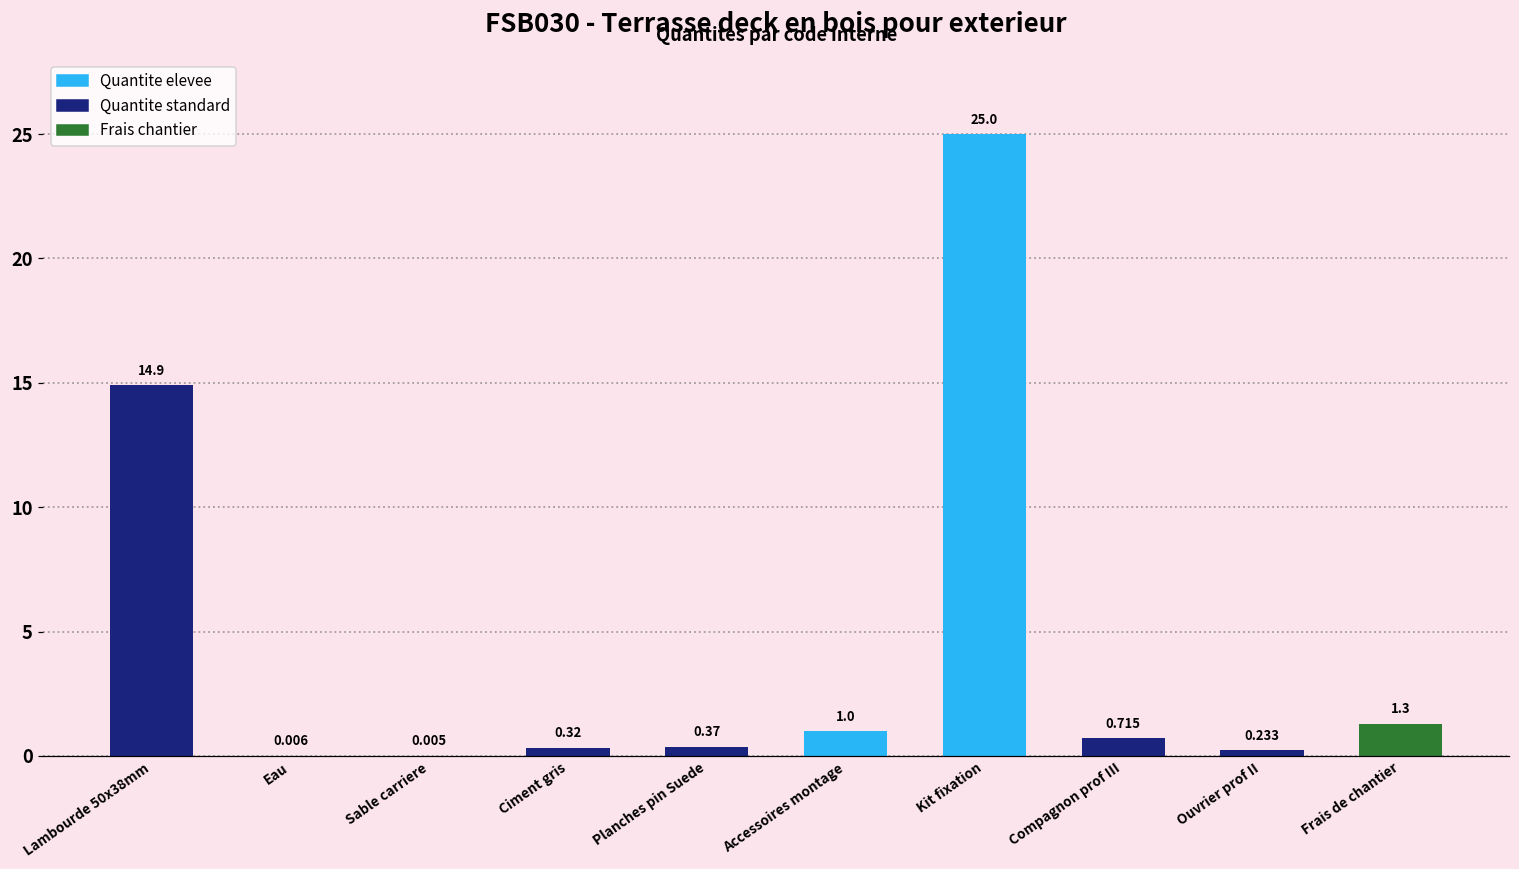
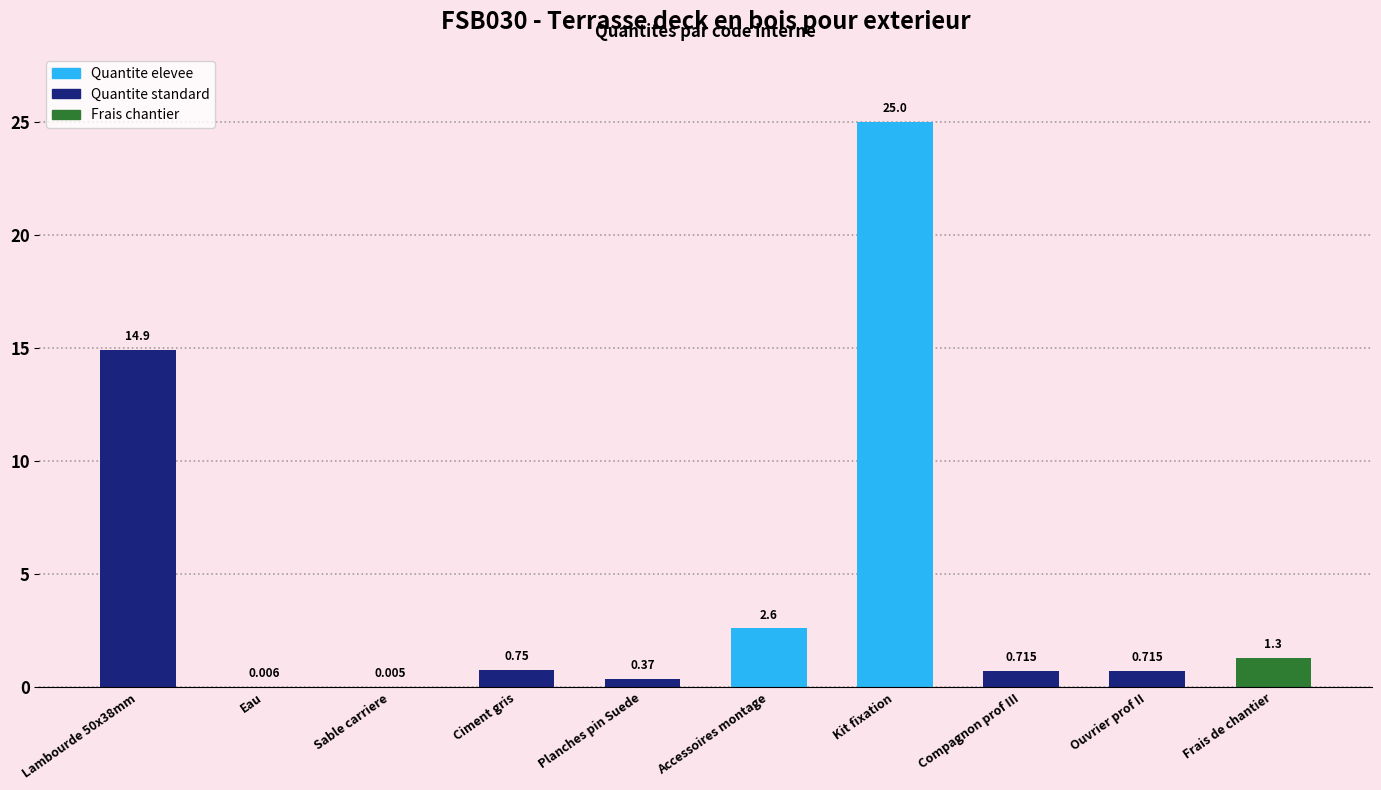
  {
    "Lambourde 50x38mm": 14.9,
    "Eau": 0.006,
    "Sable carriere": 0.005,
-   "Ciment gris": 0.32,
+   "Ciment gris": 0.75,
    "Planches pin Suede": 0.37,
-   "Accessoires montage": 1.0,
+   "Accessoires montage": 2.6,
    "Kit fixation": 25.0,
    "Compagnon prof III": 0.715,
-   "Ouvrier prof II": 0.233,
+   "Ouvrier prof II": 0.715,
    "Frais de chantier": 1.3
  }
